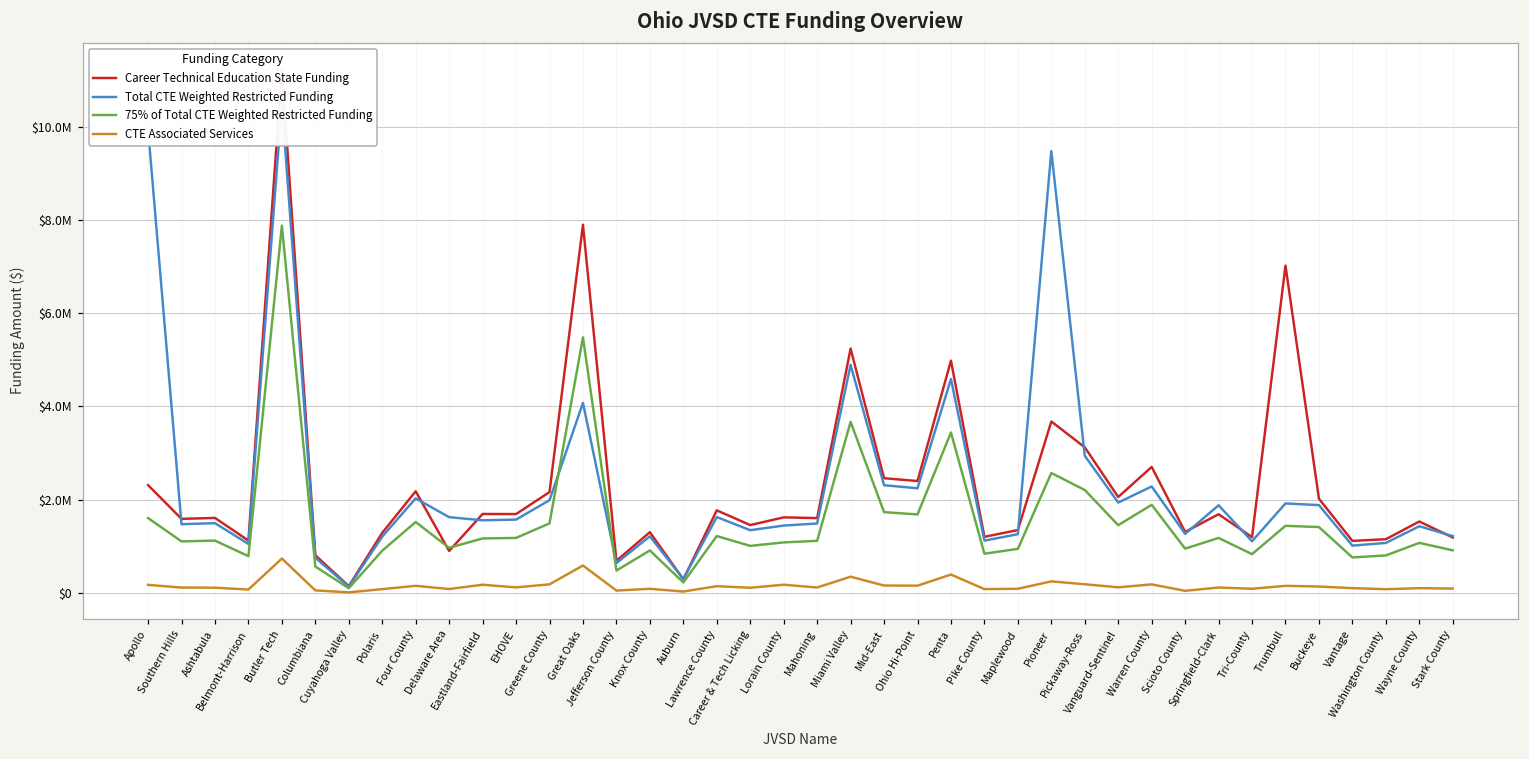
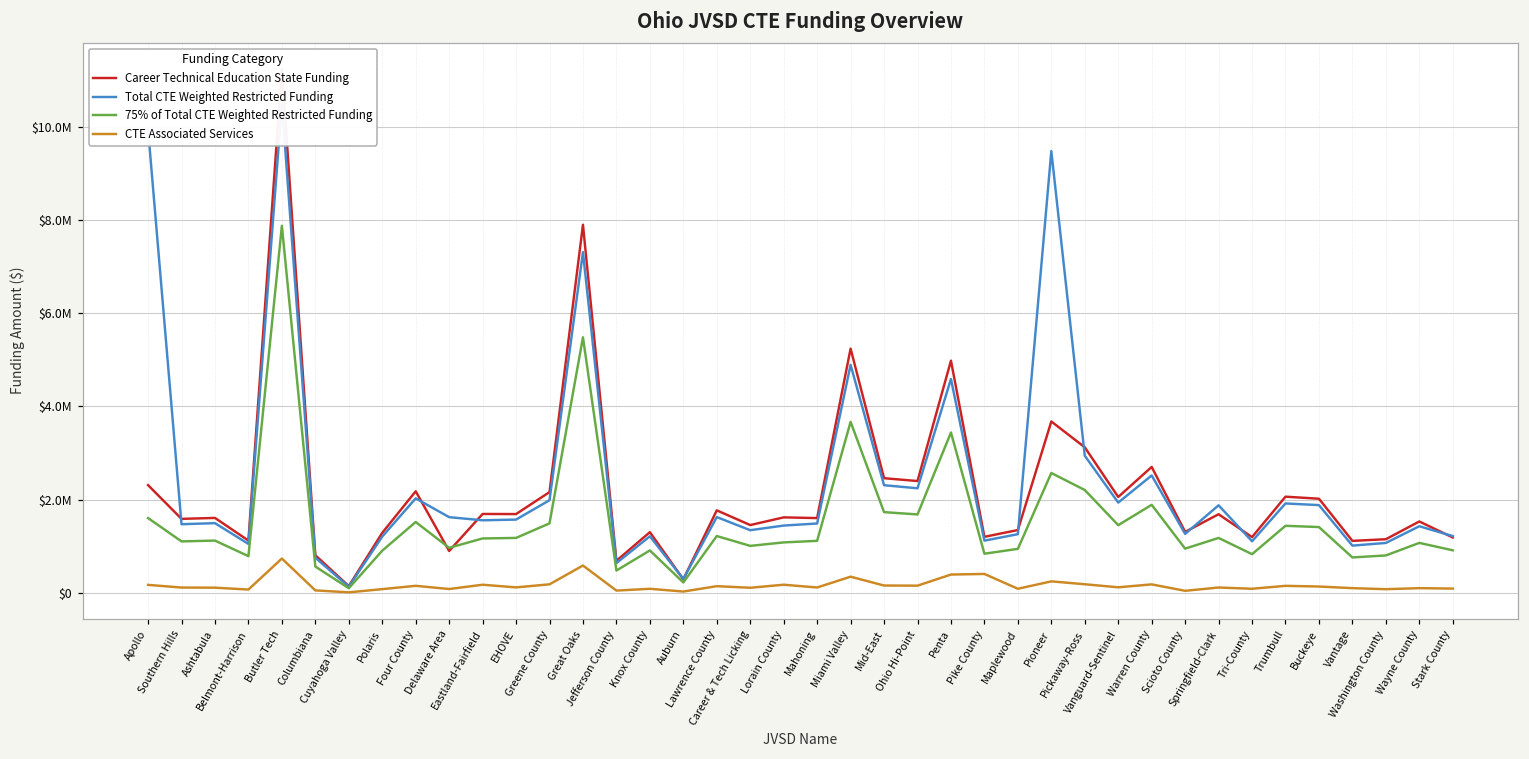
  {
    "Career Technical Education State Funding": {
      "Apollo": "$2300000",
      "Southern Hills": "$1600000",
      "Ashtabula": "$1600000",
      "Belmont-Harrison": "$1100000",
      "Polaris": "$1300000",
      "Four County": "$2200000",
      "Delaware Area": "$900000",
      "Eastland-Fairfield": "$1700000",
      "EHOVE": "$1700000",
      "Greene County": "$2200000",
      "Great Oaks": "$7900000",
      "Knox County": "$1300000",
      "Lawrence County": "$1800000",
      "Career & Tech Licking": "$1500000",
      "Lorain County": "$1600000",
      "Mahoning": "$1600000",
      "Miami Valley": "$5200000",
      "Mid-East": "$2500000",
      "Ohio Hi-Point": "$2400000",
      "Penta": "$5000000",
      "Pike County": "$1200000",
      "Maplewood": "$1300000",
      "Pioneer": "$3700000",
      "Pickaway-Ross": "$3100000",
      "Vanguard-Sentinel": "$2100000",
      "Warren County": "$2700000",
      "Springfield-Clark": "$1700000",
      "Tri-County": "$1200000",
-     "Trumbull": "$7000000",
+     "Trumbull": "$2100000",
      "Buckeye": "$2000000",
      "Vantage": "$1100000",
      "Washington County": "$1200000",
      "Wayne County": "$1500000"
    },
    "Total CTE Weighted Restricted Funding": {
      "Southern Hills": "$1500000",
      "Ashtabula": "$1500000",
      "Belmont-Harrison": "$1100000",
      "Polaris": "$1200000",
      "Four County": "$2000000",
      "Delaware Area": "$1600000",
      "Eastland-Fairfield": "$1600000",
      "EHOVE": "$1600000",
      "Greene County": "$2000000",
-     "Great Oaks": "$4100000",
+     "Great Oaks": "$7300000",
      "Knox County": "$1200000",
      "Lawrence County": "$1600000",
      "Career & Tech Licking": "$1300000",
      "Lorain County": "$1400000",
      "Mahoning": "$1500000",
      "Miami Valley": "$4900000",
      "Mid-East": "$2300000",
      "Ohio Hi-Point": "$2200000",
      "Penta": "$4600000",
      "Pike County": "$1100000",
      "Maplewood": "$1300000",
      "Pioneer": "$9500000",
      "Pickaway-Ross": "$2900000",
      "Vanguard-Sentinel": "$1900000",
-     "Warren County": "$2300000",
+     "Warren County": "$2500000",
      "Springfield-Clark": "$1900000",
      "Tri-County": "$1100000",
      "Trumbull": "$1900000",
      "Buckeye": "$1900000",
      "Vantage": "$1000000",
      "Washington County": "$1100000",
      "Wayne County": "$1400000"
    },
    "75% of Total CTE Weighted Restricted Funding": {
      "Apollo": "$1600000",
      "Southern Hills": "$1100000",
      "Ashtabula": "$1100000",
      "Belmont-Harrison": "$800000",
      "Butler Tech": "$7900000",
      "Columbiana": "$600000",
      "Polaris": "$900000",
      "Four County": "$1500000",
      "Delaware Area": "$1000000",
      "Eastland-Fairfield": "$1200000",
      "EHOVE": "$1200000",
      "Greene County": "$1500000",
      "Great Oaks": "$5500000",
      "Jefferson County": "$500000",
      "Knox County": "$900000",
      "Auburn": "$200000",
      "Lawrence County": "$1200000",
      "Career & Tech Licking": "$1000000",
      "Lorain County": "$1100000",
      "Mahoning": "$1100000",
      "Miami Valley": "$3700000",
      "Mid-East": "$1700000",
      "Ohio Hi-Point": "$1700000",
      "Penta": "$3400000",
      "Pike County": "$800000",
      "Maplewood": "$900000",
      "Pioneer": "$2600000",
      "Pickaway-Ross": "$2200000",
      "Vanguard-Sentinel": "$1500000",
      "Warren County": "$1900000",
      "Scioto County": "$900000",
      "Springfield-Clark": "$1200000",
      "Tri-County": "$800000",
      "Trumbull": "$1400000",
      "Buckeye": "$1400000",
      "Vantage": "$800000",
      "Washington County": "$800000",
      "Wayne County": "$1100000",
      "Stark County": "$900000"
    },
    "CTE Associated Services": {
      "Apollo": "$200000",
      "Southern Hills": "$100000",
      "Ashtabula": "$100000",
      "Belmont-Harrison": "$100000",
      "Butler Tech": "$700000",
      "Columbiana": "$100000",
      "Cuyahoga Valley": "$0",
      "Polaris": "$100000",
      "Four County": "$200000",
      "Delaware Area": "$100000",
      "Eastland-Fairfield": "$200000",
      "EHOVE": "$100000",
      "Greene County": "$200000",
      "Great Oaks": "$600000",
      "Jefferson County": "$0",
      "Knox County": "$100000",
      "Auburn": "$0",
      "Lawrence County": "$100000",
      "Career & Tech Licking": "$100000",
      "Lorain County": "$200000",
      "Mahoning": "$100000",
      "Miami Valley": "$300000",
      "Mid-East": "$200000",
      "Ohio Hi-Point": "$200000",
      "Penta": "$400000",
-     "Pike County": "$100000",
+     "Pike County": "$400000",
      "Maplewood": "$100000",
      "Pioneer": "$200000",
      "Pickaway-Ross": "$200000",
      "Vanguard-Sentinel": "$100000",
      "Warren County": "$200000",
      "Scioto County": "$0",
      "Springfield-Clark": "$100000",
      "Tri-County": "$100000",
      "Trumbull": "$200000",
      "Buckeye": "$100000",
      "Vantage": "$100000",
      "Washington County": "$100000",
      "Wayne County": "$100000",
      "Stark County": "$100000"
    }
  }
